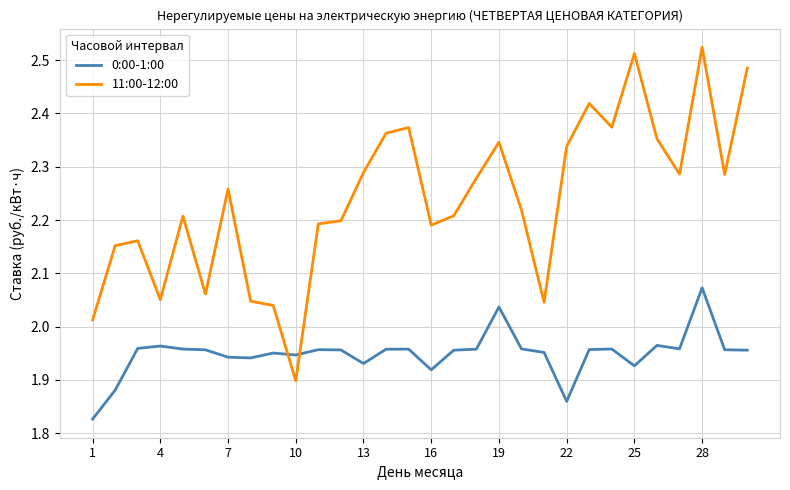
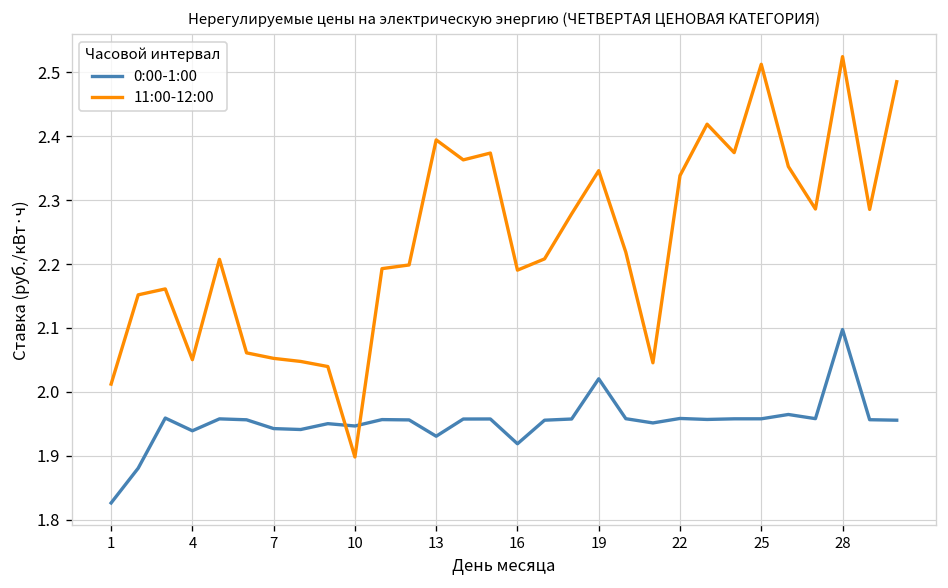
  {
    "0:00-1:00": {
      "1": 1.83,
-     "4": 1.96,
+     "4": 1.94,
      "7": 1.94,
      "10": 1.95,
      "13": 1.93,
      "16": 1.92,
-     "19": 2.04,
-     "22": 1.86,
-     "25": 1.93,
-     "28": 2.07
+     "19": 2.02,
+     "22": 1.96,
+     "25": 1.96,
+     "28": 2.10
    },
    "11:00-12:00": {
      "1": 2.01,
      "4": 2.05,
-     "7": 2.26,
+     "7": 2.05,
      "10": 1.90,
-     "13": 2.29,
+     "13": 2.39,
      "16": 2.19,
      "19": 2.35,
      "22": 2.34,
      "25": 2.51,
      "28": 2.52
    }
  }
